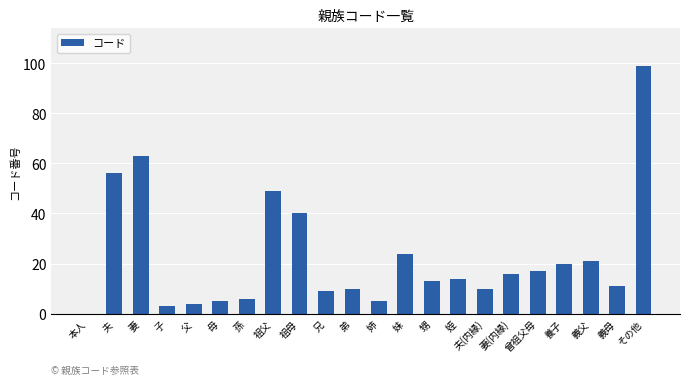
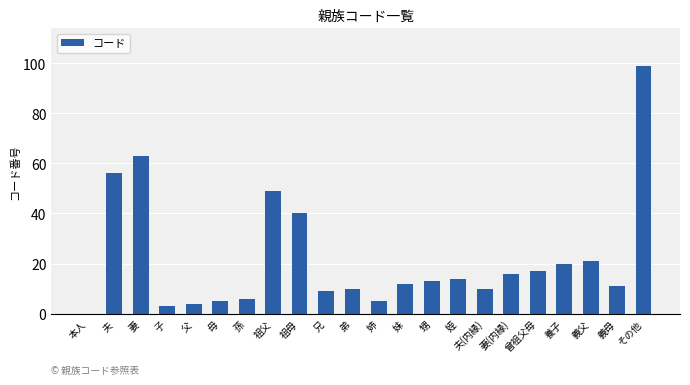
  {
    "本人": 0,
    "夫": 56,
    "妻": 63,
    "子": 3,
    "父": 4,
    "母": 5,
    "孫": 6,
    "祖父": 49,
    "祖母": 40,
    "兄": 9,
    "弟": 10,
    "姉": 5,
-   "妹": 24,
+   "妹": 12,
    "甥": 13,
    "姪": 14,
    "夫(内縁)": 10,
    "妻(内縁)": 16,
    "曾祖父母": 17,
    "養子": 20,
    "義父": 21,
    "義母": 11,
    "その他": 99
  }
